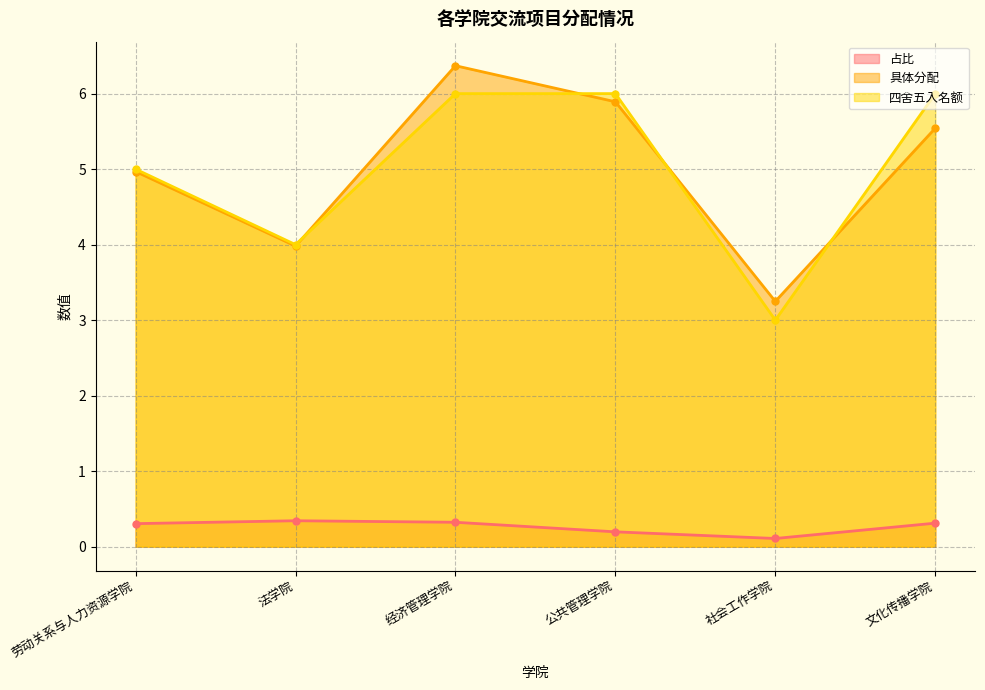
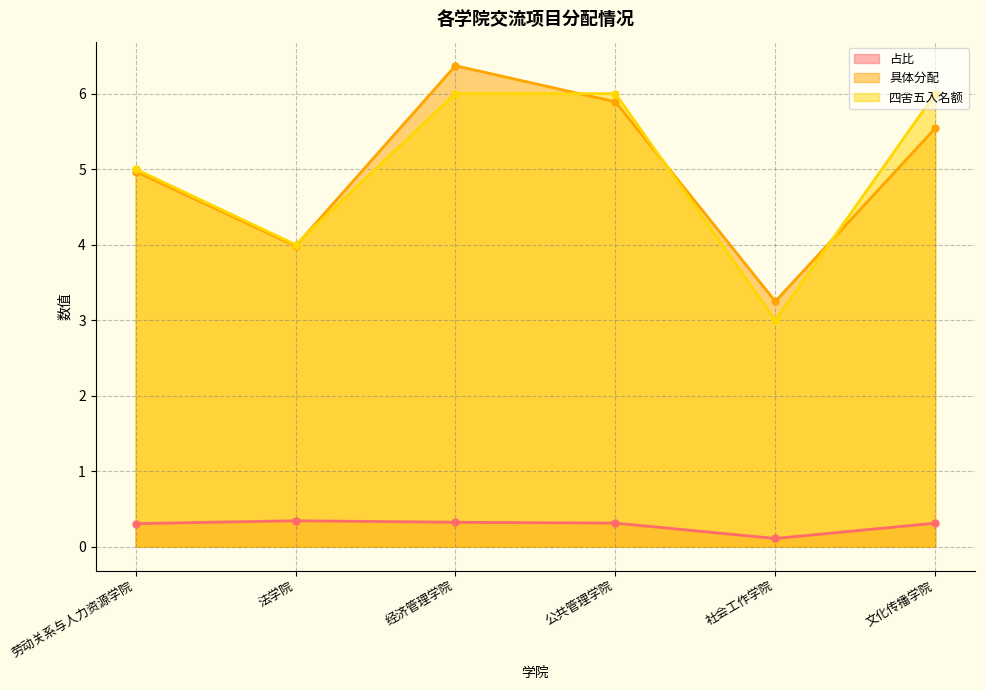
  {
    "占比": {
      "劳动关系与人力资源学院": 0.3,
      "法学院": 0.3,
      "经济管理学院": 0.3,
-     "公共管理学院": 0.2,
+     "公共管理学院": 0.3,
      "社会工作学院": 0.1,
      "文化传播学院": 0.3
    }
  }
